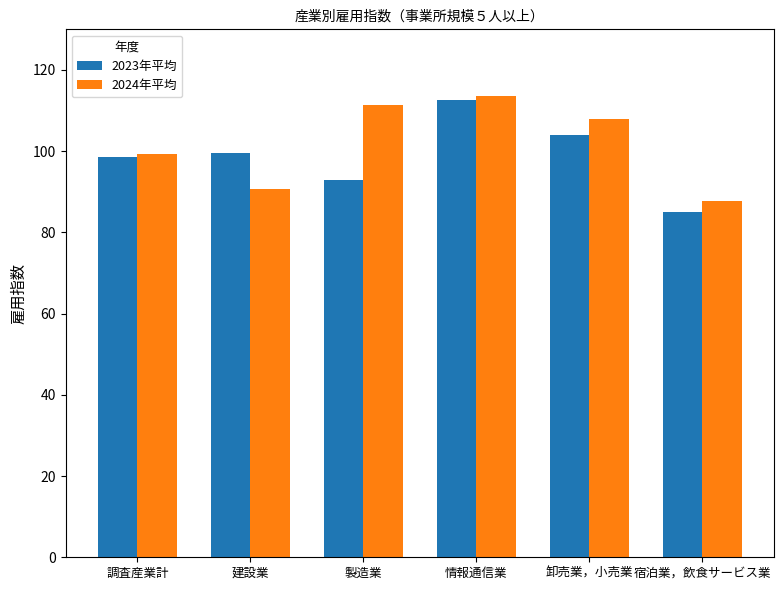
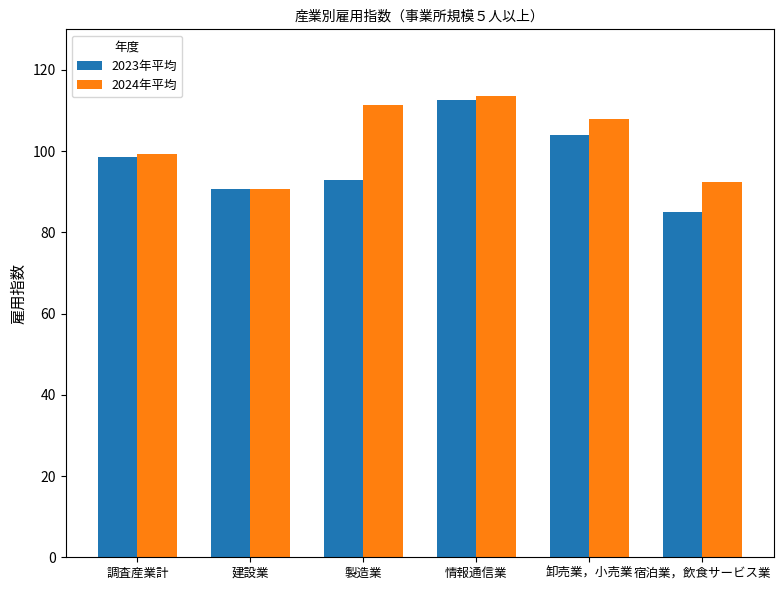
  {
    "2023年平均": {
      "調査産業計": 99,
-     "建設業": 100,
+     "建設業": 91,
      "製造業": 93,
      "情報通信業": 113,
      "卸売業，小売業": 104,
      "宿泊業，飲食サービス業": 85
    },
    "2024年平均": {
      "調査産業計": 99,
      "建設業": 91,
      "製造業": 111,
      "情報通信業": 114,
      "卸売業，小売業": 108,
-     "宿泊業，飲食サービス業": 88
+     "宿泊業，飲食サービス業": 92
    }
  }
